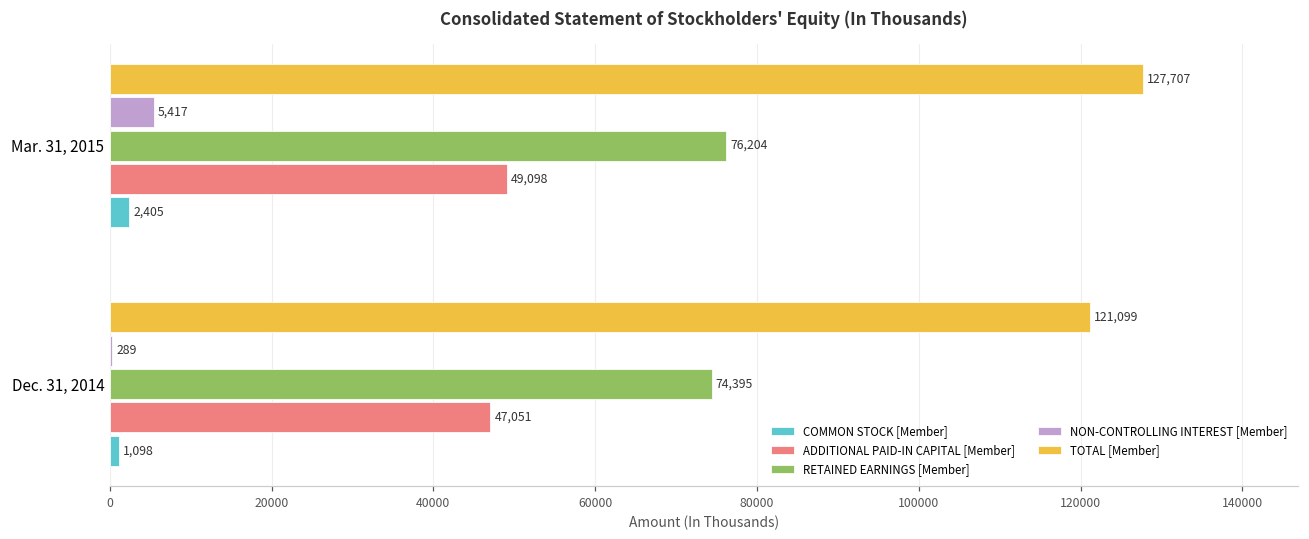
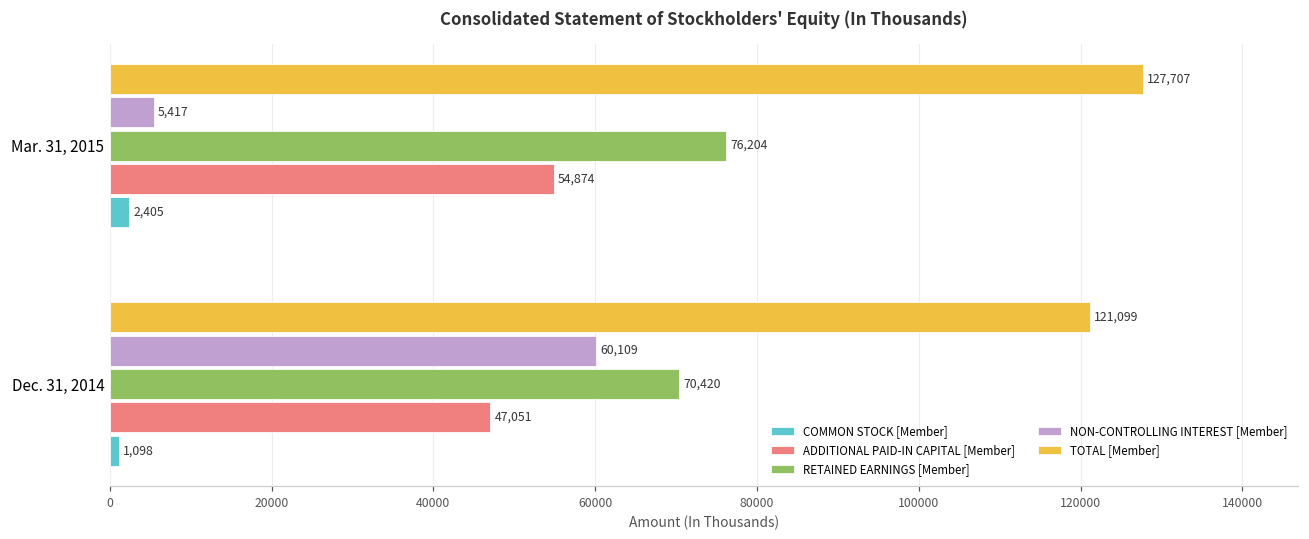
  {
    "COMMON STOCK [Member]": {
      "Mar. 31, 2015": "2,405",
      "Dec. 31, 2014": "1,098"
    },
    "ADDITIONAL PAID-IN CAPITAL [Member]": {
-     "Mar. 31, 2015": "49,098",
+     "Mar. 31, 2015": "54,874",
      "Dec. 31, 2014": "47,051"
    },
    "RETAINED EARNINGS [Member]": {
      "Mar. 31, 2015": "76,204",
-     "Dec. 31, 2014": "74,395"
+     "Dec. 31, 2014": "70,420"
    },
    "NON-CONTROLLING INTEREST [Member]": {
      "Mar. 31, 2015": "5,417",
-     "Dec. 31, 2014": "289"
+     "Dec. 31, 2014": "60,109"
    },
    "TOTAL [Member]": {
      "Mar. 31, 2015": "127,707",
      "Dec. 31, 2014": "121,099"
    }
  }
